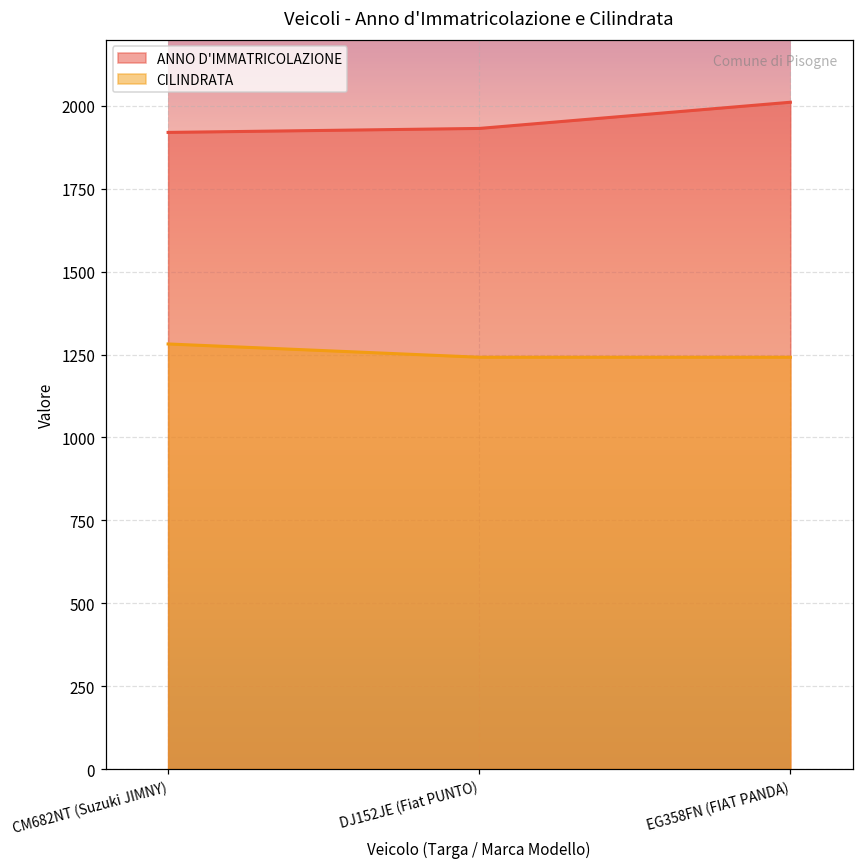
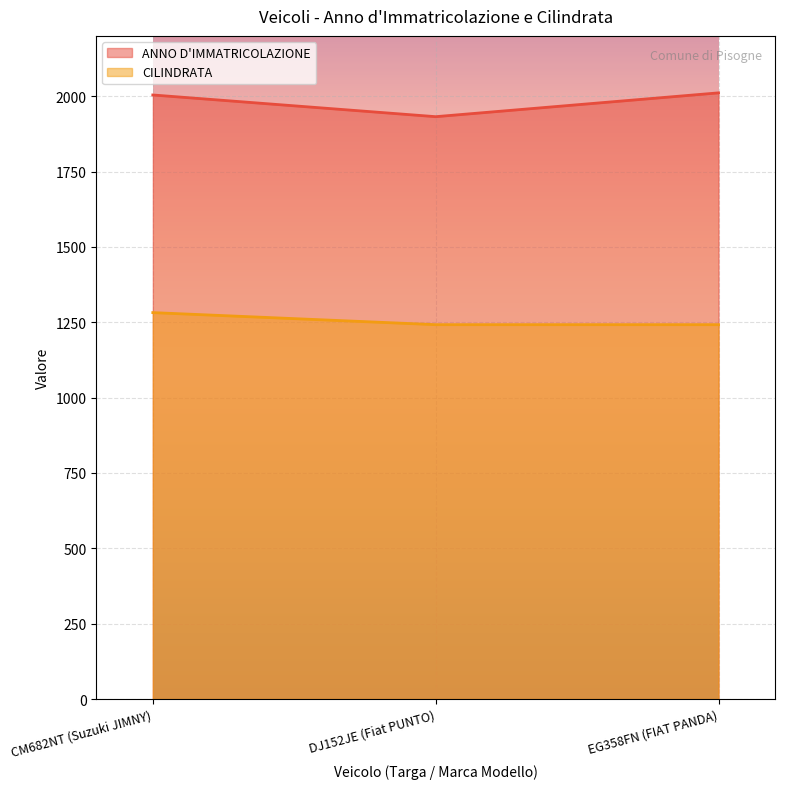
  {
    "ANNO D'IMMATRICOLAZIONE": {
-     "CM682NT (Suzuki JIMNY)": 1920,
+     "CM682NT (Suzuki JIMNY)": 2000,
      "DJ152JE (Fiat PUNTO)": 1930,
      "EG358FN (FIAT PANDA)": 2010
    },
    "CILINDRATA": {
      "CM682NT (Suzuki JIMNY)": 1280,
      "DJ152JE (Fiat PUNTO)": 1240,
      "EG358FN (FIAT PANDA)": 1240
    }
  }
